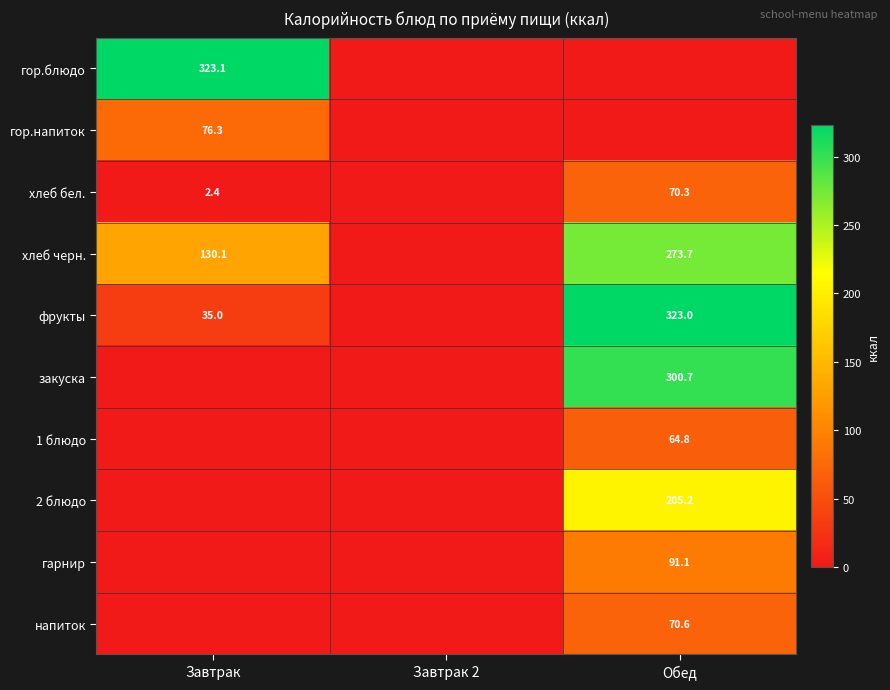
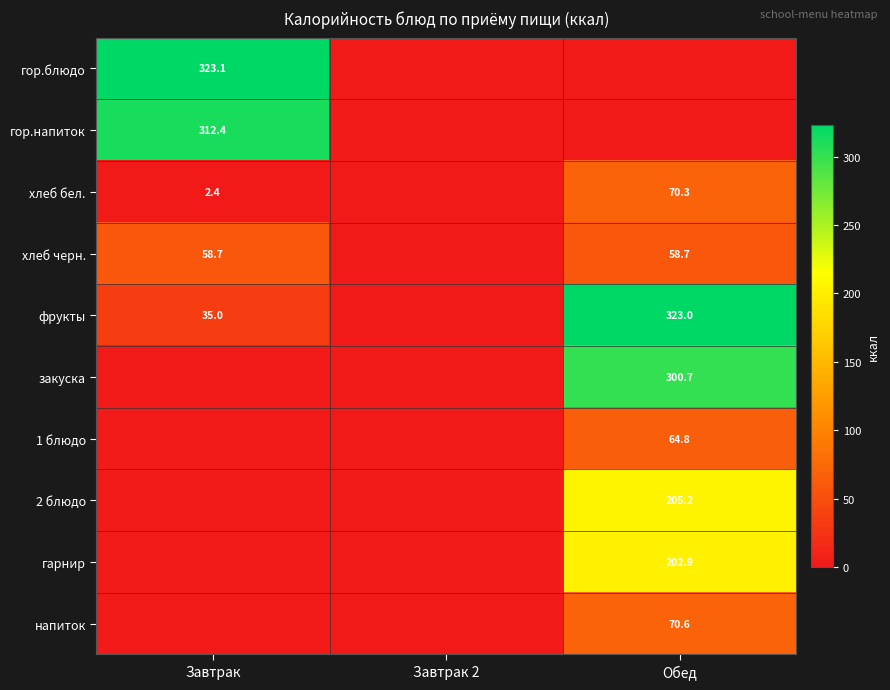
  {
    "гор.блюдо": {
      "Завтрак": 323.1
    },
    "гор.напиток": {
-     "Завтрак": 76.3
+     "Завтрак": 312.4
    },
    "хлеб бел.": {
      "Завтрак": 2.4,
      "Обед": 70.3
    },
    "хлеб черн.": {
-     "Завтрак": 130.1,
-     "Обед": 273.7
+     "Завтрак": 58.7,
+     "Обед": 58.7
    },
    "фрукты": {
      "Завтрак": 35.0,
      "Обед": 323.0
    },
    "закуска": {
      "Обед": 300.7
    },
    "1 блюдо": {
      "Обед": 64.8
    },
    "2 блюдо": {
      "Обед": 205.2
    },
    "гарнир": {
-     "Обед": 91.1
+     "Обед": 202.9
    },
    "напиток": {
      "Обед": 70.6
    }
  }
